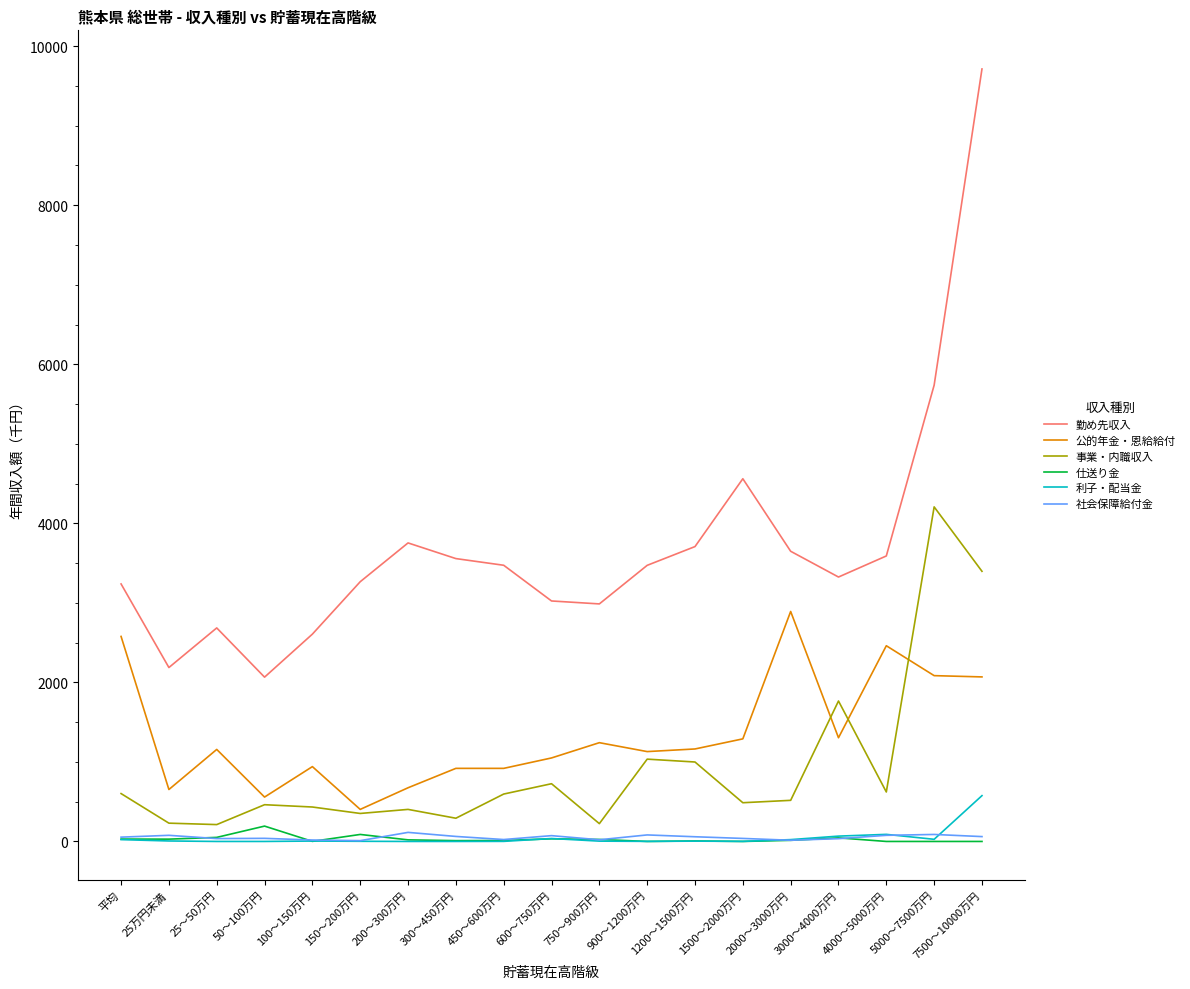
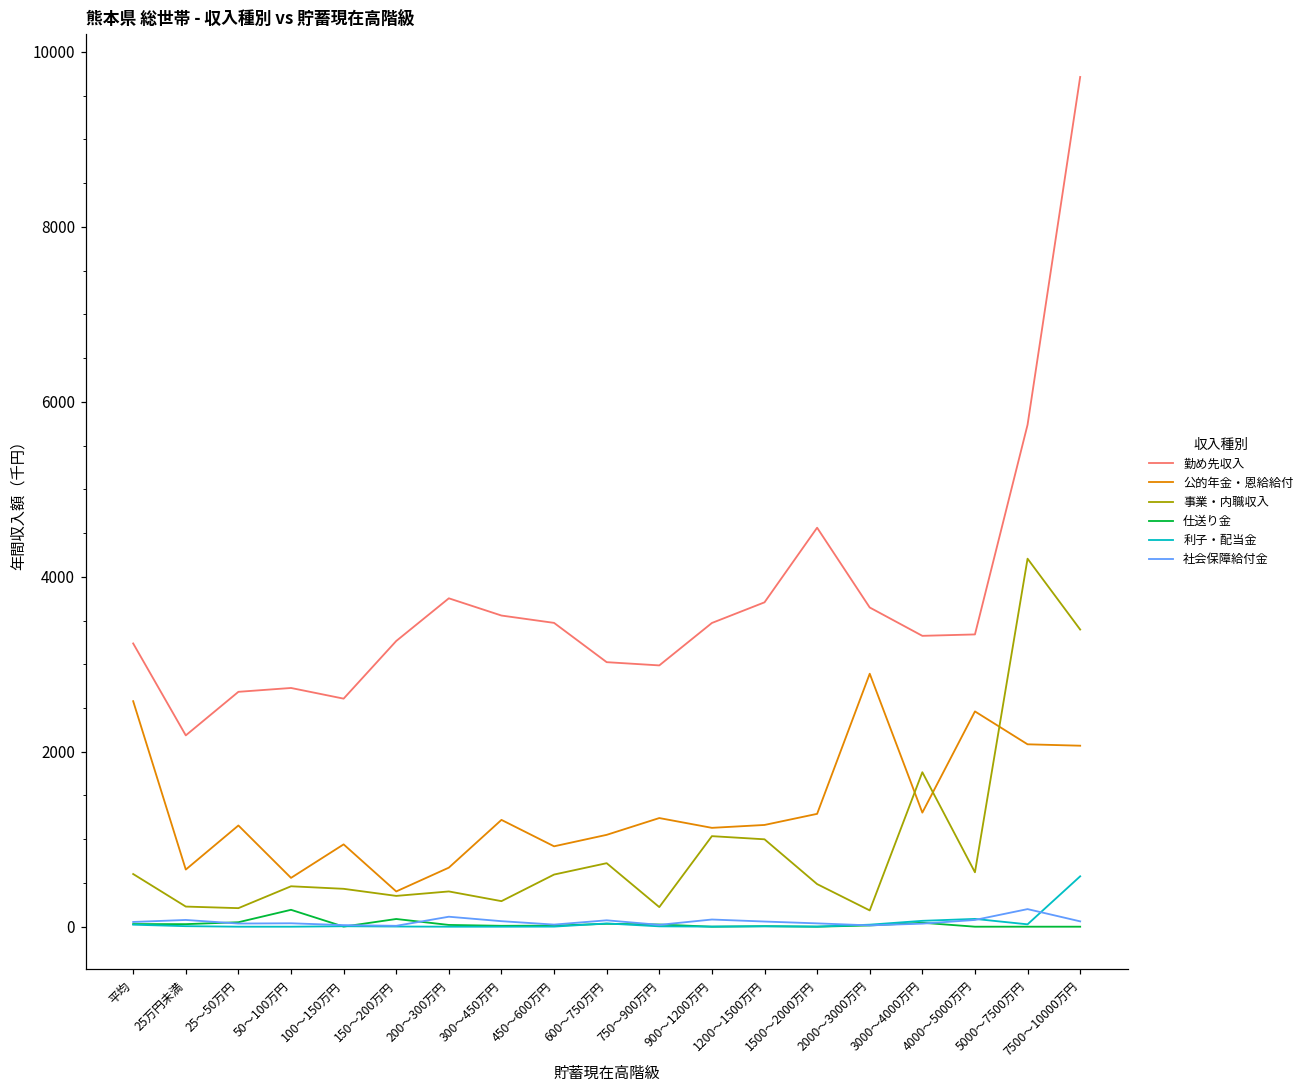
  {
    "勤め先収入": {
      "平均": 3200,
      "25万円未満": 2200,
      "25～50万円": 2700,
-     "50～100万円": 2100,
+     "50～100万円": 2700,
      "100～150万円": 2600,
      "150～200万円": 3300,
      "200～300万円": 3800,
      "300～450万円": 3600,
      "450～600万円": 3500,
      "600～750万円": 3000,
      "750～900万円": 3000,
      "900～1200万円": 3500,
      "1200～1500万円": 3700,
      "1500～2000万円": 4600,
      "2000～3000万円": 3600,
      "3000～4000万円": 3300,
-     "4000～5000万円": 3600,
+     "4000～5000万円": 3300,
      "5000～7500万円": 5700,
      "7500～10000万円": 9700
    },
    "公的年金・恩給給付": {
      "平均": 2600,
      "25万円未満": 700,
      "25～50万円": 1200,
      "50～100万円": 600,
      "100～150万円": 900,
      "150～200万円": 400,
      "200～300万円": 700,
-     "300～450万円": 900,
+     "300～450万円": 1200,
      "450～600万円": 900,
      "600～750万円": 1100,
      "750～900万円": 1200,
      "900～1200万円": 1100,
      "1200～1500万円": 1200,
      "1500～2000万円": 1300,
      "2000～3000万円": 2900,
      "3000～4000万円": 1300,
      "4000～5000万円": 2500,
      "5000～7500万円": 2100,
      "7500～10000万円": 2100
    },
    "事業・内職収入": {
      "平均": 600,
      "25万円未満": 200,
      "25～50万円": 200,
      "50～100万円": 500,
      "100～150万円": 400,
      "150～200万円": 400,
      "200～300万円": 400,
      "300～450万円": 300,
      "450～600万円": 600,
      "600～750万円": 700,
      "750～900万円": 200,
      "900～1200万円": 1000,
      "1200～1500万円": 1000,
      "1500～2000万円": 500,
-     "2000～3000万円": 500,
+     "2000～3000万円": 200,
      "3000～4000万円": 1800,
      "4000～5000万円": 600,
      "5000～7500万円": 4200,
      "7500～10000万円": 3400
    },
    "仕送り金": {
      "50～100万円": 200,
      "150～200万円": 100,
      "4000～5000万円": 0,
      "7500～10000万円": 0
    },
    "利子・配当金": {
      "25～50万円": 0,
      "50～100万円": 0,
      "7500～10000万円": 600
    },
    "社会保障給付金": {
      "25万円未満": 100,
      "50～100万円": 0,
      "200～300万円": 100,
      "300～450万円": 100,
      "600～750万円": 100,
      "900～1200万円": 100,
      "1200～1500万円": 100,
      "1500～2000万円": 0,
-     "5000～7500万円": 100,
+     "5000～7500万円": 200,
      "7500～10000万円": 100
    }
  }
